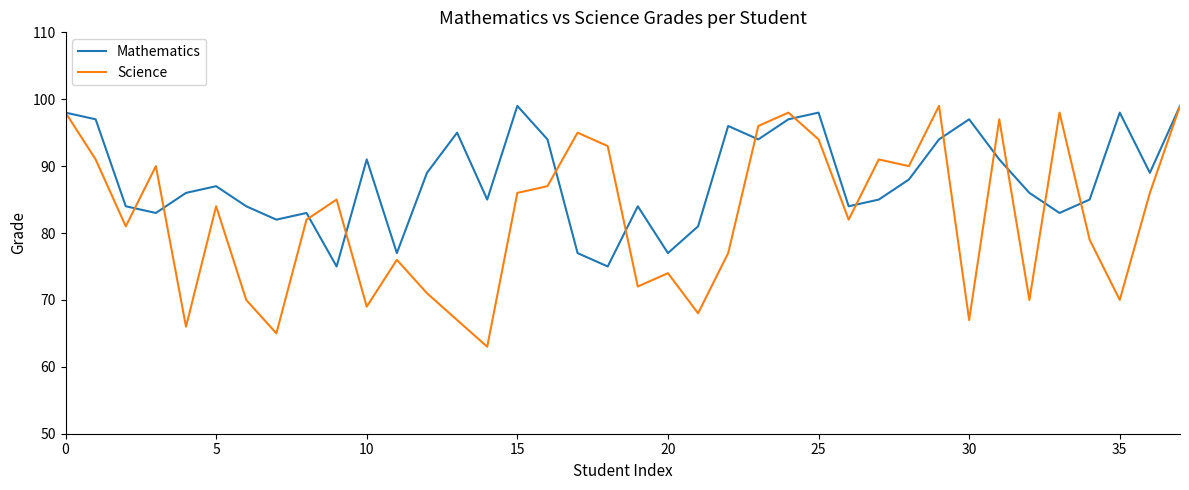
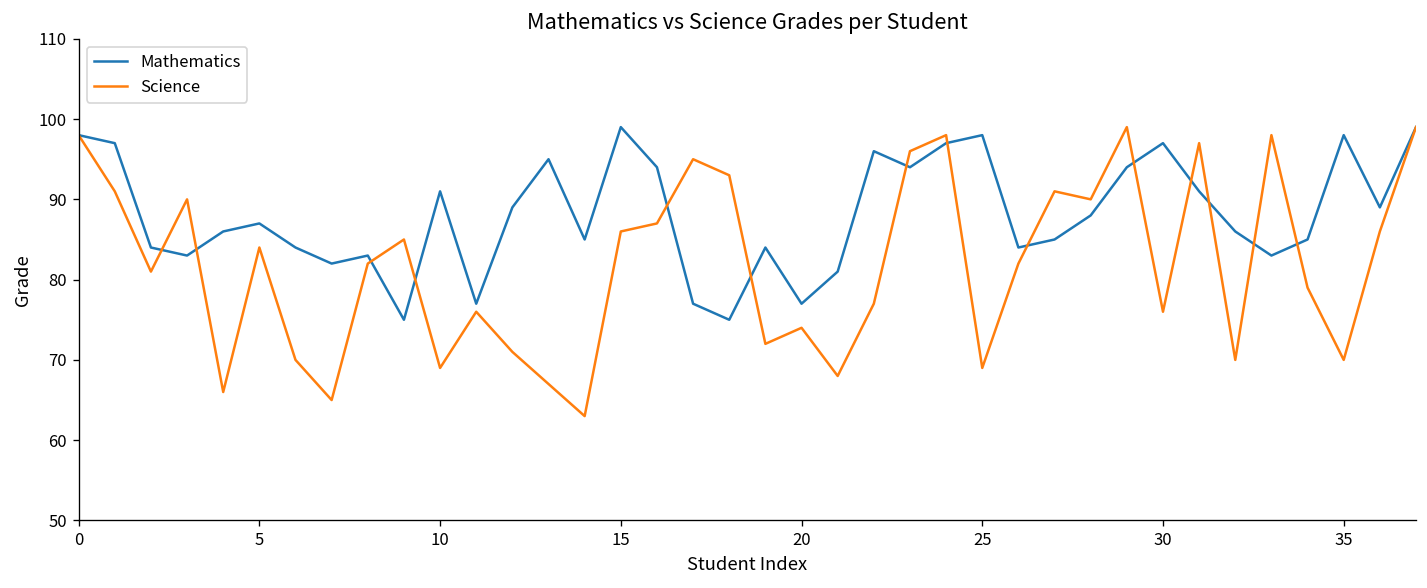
  {
    "Mathematics": {
      "5": 87,
      "10": 91,
      "15": 99,
      "20": 77,
      "25": 98,
      "30": 97,
      "35": 98
    },
    "Science": {
      "5": 84,
      "10": 69,
      "15": 86,
      "20": 74,
-     "25": 94,
-     "30": 67,
+     "25": 69,
+     "30": 76,
      "35": 70
    }
  }
